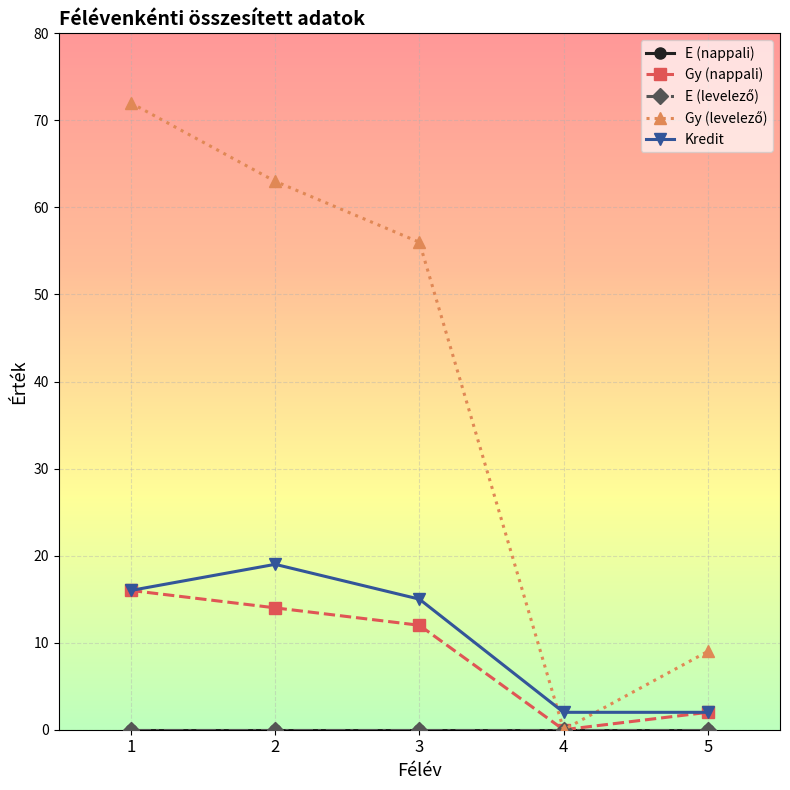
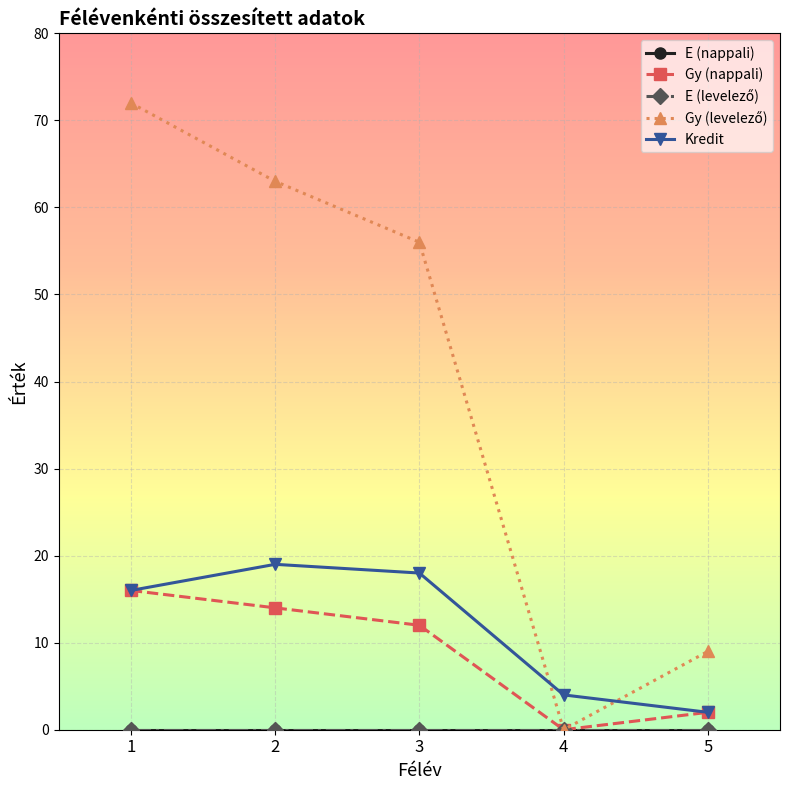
  {
    "E (levelező)": {
      "1": 0,
      "2": 0,
      "3": 0,
      "5": 0
    },
    "Kredit": {
      "2": 19,
-     "3": 15,
-     "4": 2
+     "3": 18,
+     "4": 4
    }
  }
